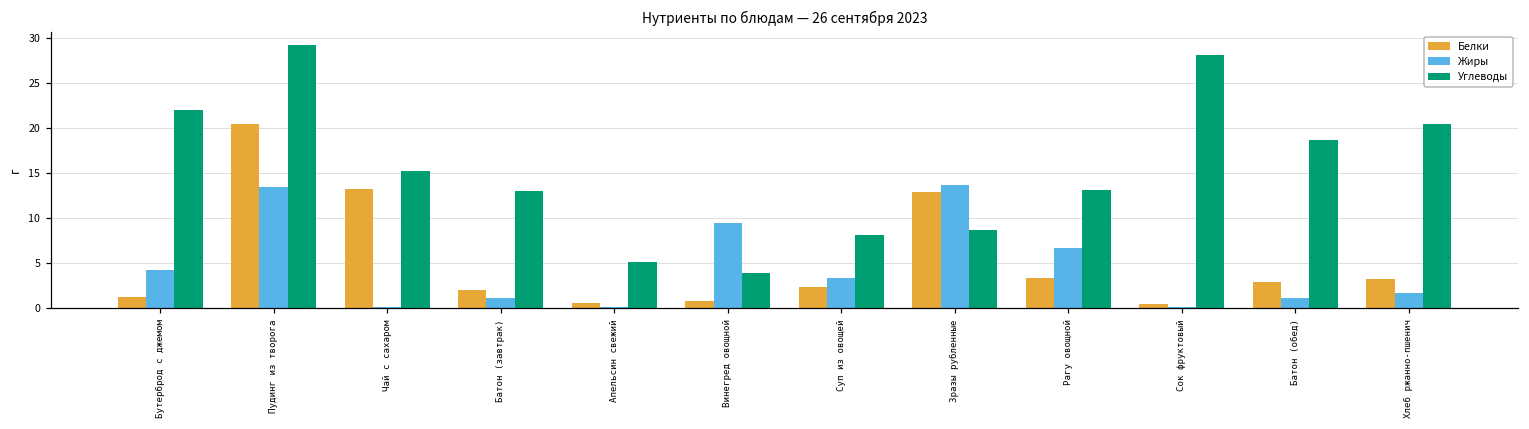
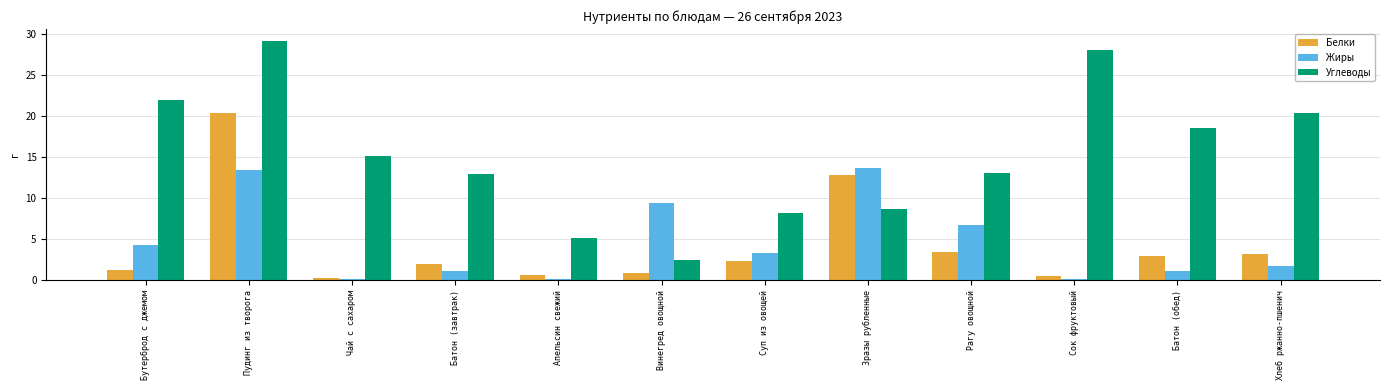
  {
    "Белки": {
      "Бутерброд с джемом": 1,
      "Пудинг из творога": 20,
-     "Чай с сахаром": 13,
+     "Чай с сахаром": 0,
      "Батон (завтрак)": 2,
      "Апельсин свежий": 1,
      "Винегред овощной": 1,
      "Суп из овощей": 2,
      "Зразы рубленные": 13,
      "Рагу овощной": 3,
      "Сок фруктовый": 1,
      "Батон (обед)": 3,
      "Хлеб ржанно-пшенич": 3
    },
    "Жиры": {
      "Бутерброд с джемом": 4,
      "Пудинг из творога": 13,
      "Батон (завтрак)": 1,
      "Винегред овощной": 9,
      "Суп из овощей": 3,
      "Зразы рубленные": 14,
      "Рагу овощной": 7,
      "Батон (обед)": 1,
      "Хлеб ржанно-пшенич": 2
    },
    "Углеводы": {
      "Бутерброд с джемом": 22,
      "Пудинг из творога": 29,
      "Чай с сахаром": 15,
      "Батон (завтрак)": 13,
      "Апельсин свежий": 5,
-     "Винегред овощной": 4,
+     "Винегред овощной": 3,
      "Суп из овощей": 8,
      "Зразы рубленные": 9,
      "Рагу овощной": 13,
      "Сок фруктовый": 28,
      "Батон (обед)": 19,
      "Хлеб ржанно-пшенич": 20
    }
  }
